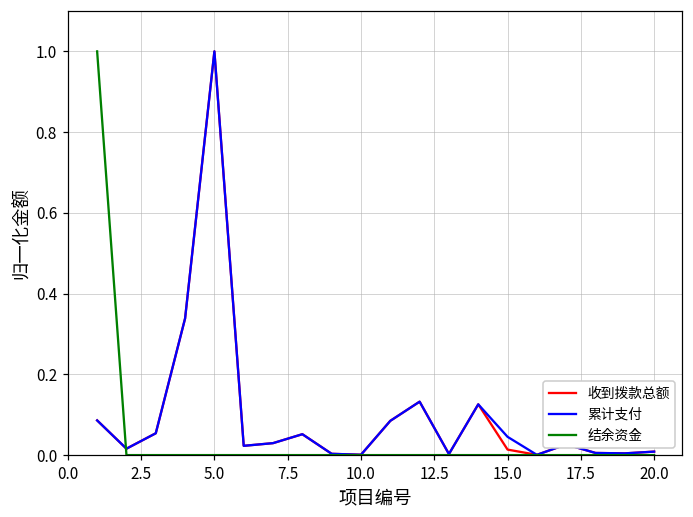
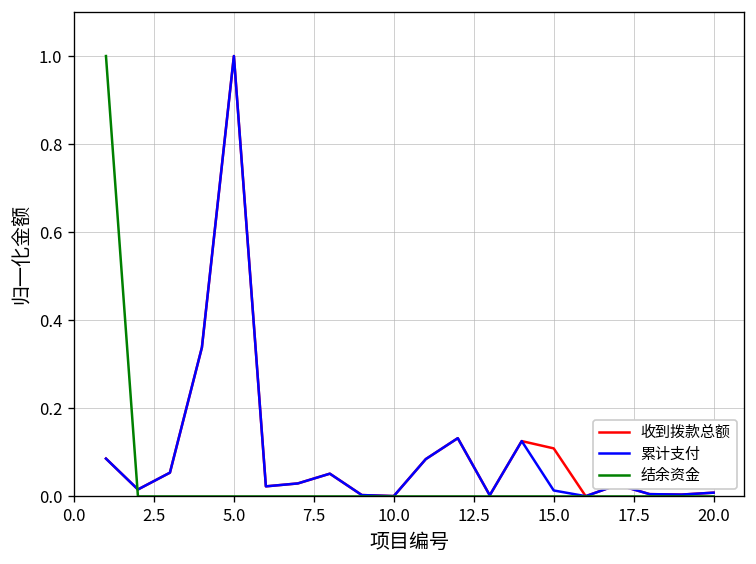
  {
    "收到拨款总额": {
-     "15.0": 0.01
+     "15.0": 0.11
    },
    "累计支付": {
-     "15.0": 0.05
+     "15.0": 0.01
    },
    "结余资金": {
      "5.0": 0.00,
      "15.0": 0.00,
      "20.0": 0.00
    }
  }
